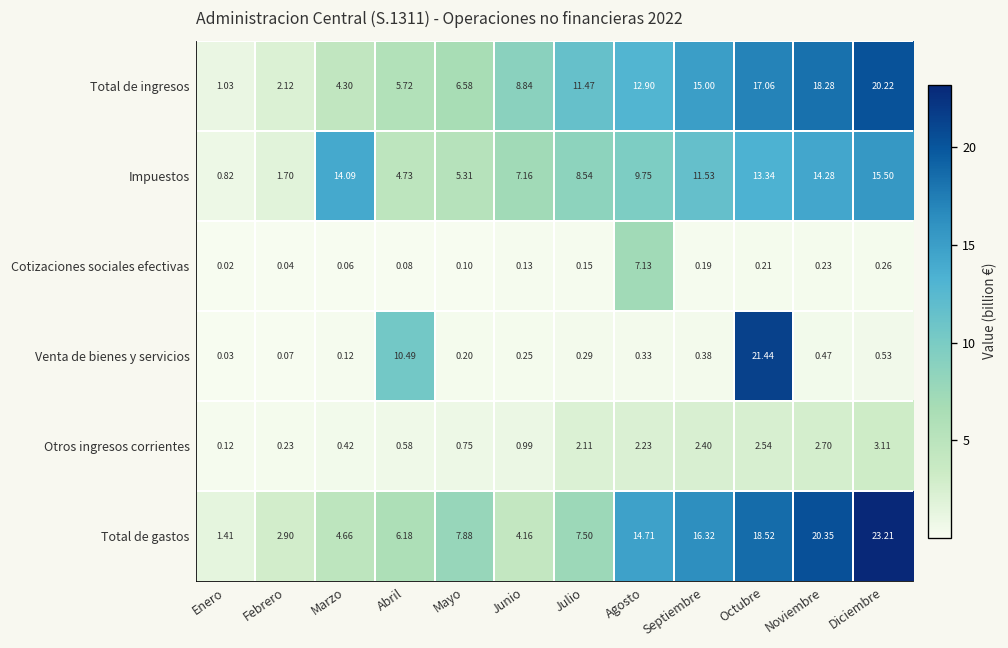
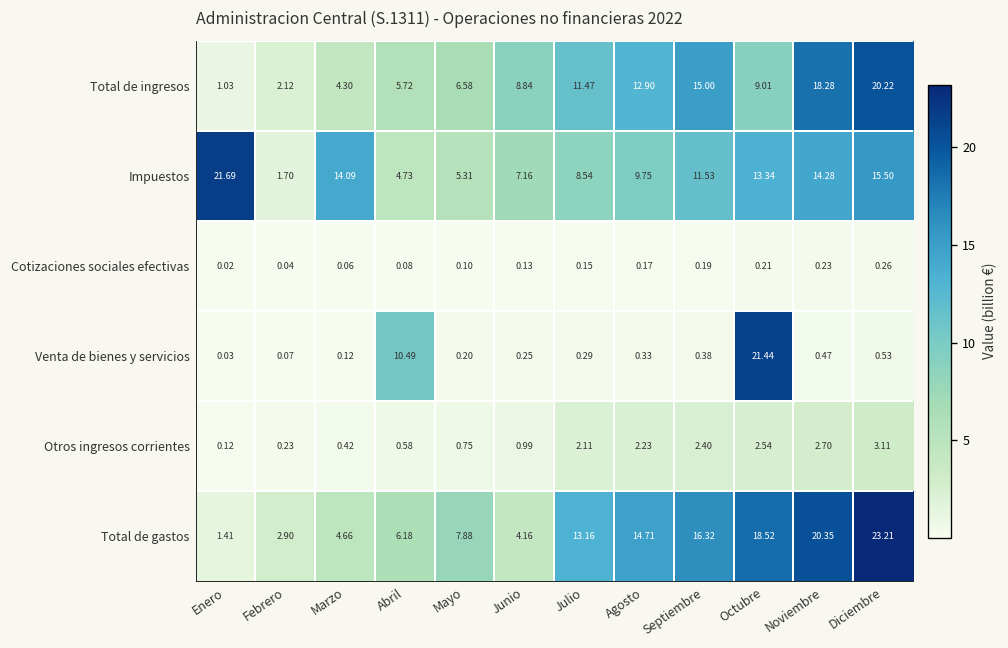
  {
    "Total de ingresos": {
      "Enero": 1.03,
      "Febrero": 2.12,
      "Marzo": 4.30,
      "Abril": 5.72,
      "Mayo": 6.58,
      "Junio": 8.84,
      "Julio": 11.47,
      "Agosto": 12.90,
      "Septiembre": 15.00,
-     "Octubre": 17.06,
+     "Octubre": 9.01,
      "Noviembre": 18.28,
      "Diciembre": 20.22
    },
    "Impuestos": {
-     "Enero": 0.82,
+     "Enero": 21.69,
      "Febrero": 1.70,
      "Marzo": 14.09,
      "Abril": 4.73,
      "Mayo": 5.31,
      "Junio": 7.16,
      "Julio": 8.54,
      "Agosto": 9.75,
      "Septiembre": 11.53,
      "Octubre": 13.34,
      "Noviembre": 14.28,
      "Diciembre": 15.50
    },
    "Cotizaciones sociales efectivas": {
      "Enero": 0.02,
      "Febrero": 0.04,
      "Marzo": 0.06,
      "Abril": 0.08,
      "Mayo": 0.10,
      "Junio": 0.13,
      "Julio": 0.15,
-     "Agosto": 7.13,
+     "Agosto": 0.17,
      "Septiembre": 0.19,
      "Octubre": 0.21,
      "Noviembre": 0.23,
      "Diciembre": 0.26
    },
    "Venta de bienes y servicios": {
      "Enero": 0.03,
      "Febrero": 0.07,
      "Marzo": 0.12,
      "Abril": 10.49,
      "Mayo": 0.20,
      "Junio": 0.25,
      "Julio": 0.29,
      "Agosto": 0.33,
      "Septiembre": 0.38,
      "Octubre": 21.44,
      "Noviembre": 0.47,
      "Diciembre": 0.53
    },
    "Otros ingresos corrientes": {
      "Enero": 0.12,
      "Febrero": 0.23,
      "Marzo": 0.42,
      "Abril": 0.58,
      "Mayo": 0.75,
      "Junio": 0.99,
      "Julio": 2.11,
      "Agosto": 2.23,
      "Septiembre": 2.40,
      "Octubre": 2.54,
      "Noviembre": 2.70,
      "Diciembre": 3.11
    },
    "Total de gastos": {
      "Enero": 1.41,
      "Febrero": 2.90,
      "Marzo": 4.66,
      "Abril": 6.18,
      "Mayo": 7.88,
      "Junio": 4.16,
-     "Julio": 7.50,
+     "Julio": 13.16,
      "Agosto": 14.71,
      "Septiembre": 16.32,
      "Octubre": 18.52,
      "Noviembre": 20.35,
      "Diciembre": 23.21
    }
  }
